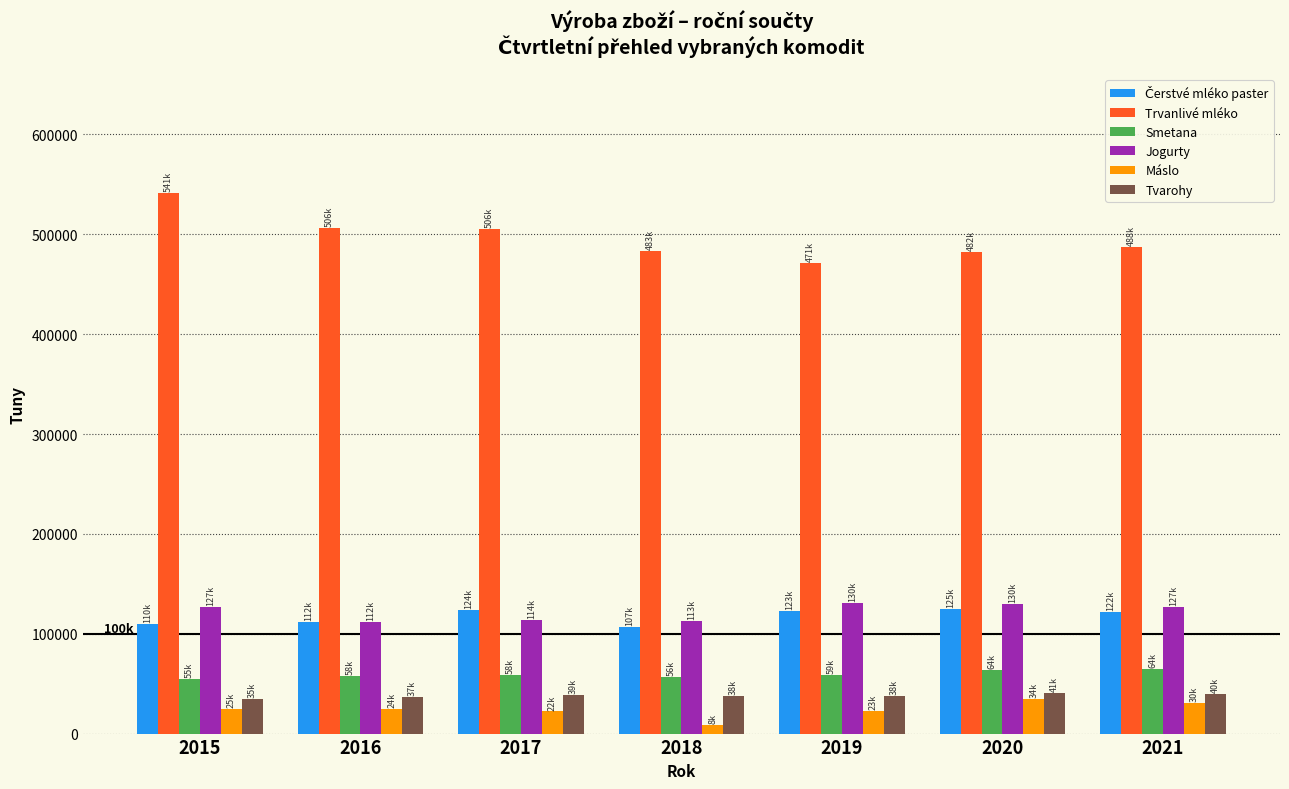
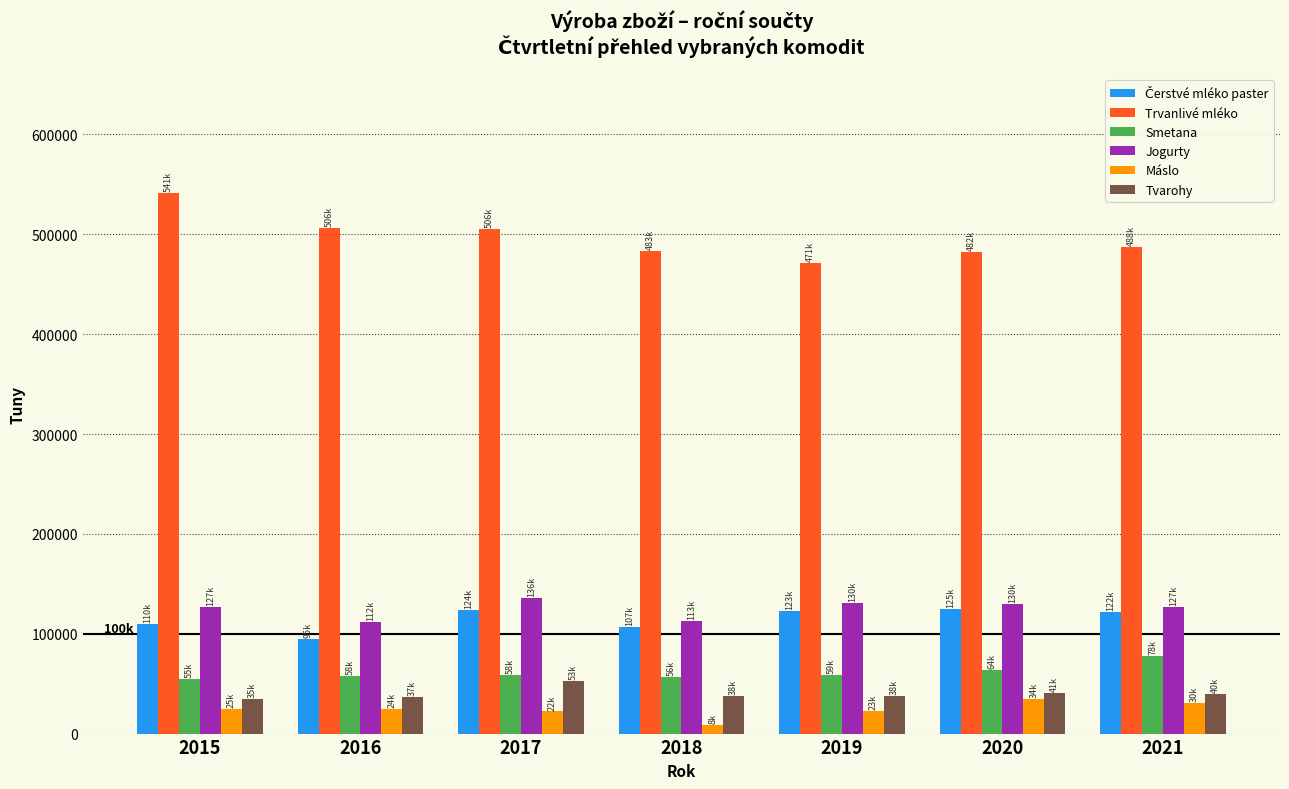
  {
    "Čerstvé mléko paster": {
      "2015": "110k",
-     "2016": "112k",
+     "2016": "95k",
      "2017": "124k",
      "2018": "107k",
      "2019": "123k",
      "2020": "125k",
      "2021": "122k"
    },
    "Trvanlivé mléko": {
      "2015": "541k",
      "2016": "506k",
      "2017": "506k",
      "2018": "483k",
      "2019": "471k",
      "2020": "482k",
      "2021": "488k"
    },
    "Smetana": {
      "2015": "55k",
      "2016": "58k",
      "2017": "58k",
      "2018": "56k",
      "2019": "59k",
      "2020": "64k",
-     "2021": "64k"
+     "2021": "78k"
    },
    "Jogurty": {
      "2015": "127k",
      "2016": "112k",
-     "2017": "114k",
+     "2017": "136k",
      "2018": "113k",
      "2019": "130k",
      "2020": "130k",
      "2021": "127k"
    },
    "Máslo": {
      "2015": "25k",
      "2016": "24k",
      "2017": "22k",
      "2018": "8k",
      "2019": "23k",
      "2020": "34k",
      "2021": "30k"
    },
    "Tvarohy": {
      "2015": "35k",
      "2016": "37k",
-     "2017": "39k",
+     "2017": "53k",
      "2018": "38k",
      "2019": "38k",
      "2020": "41k",
      "2021": "40k"
    }
  }
